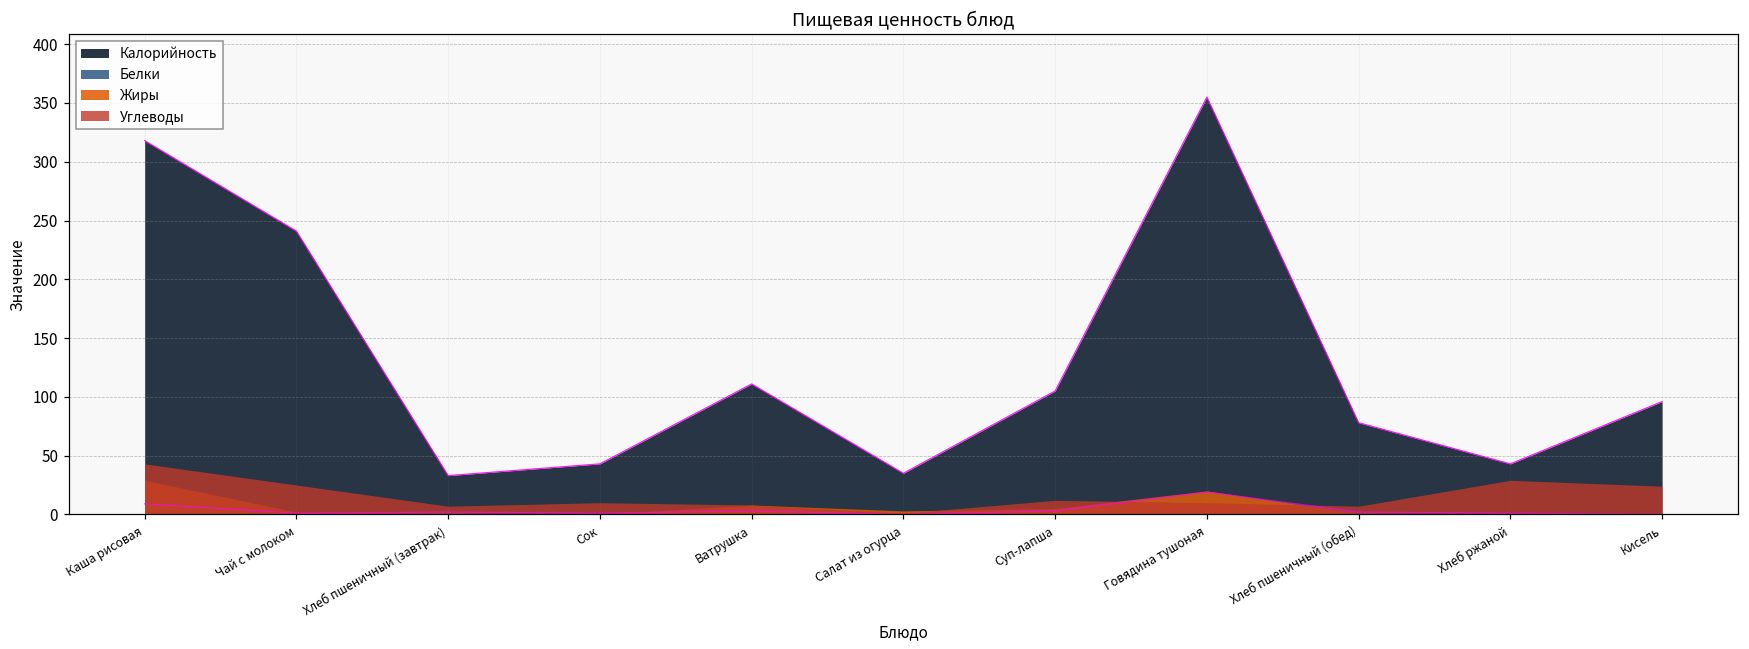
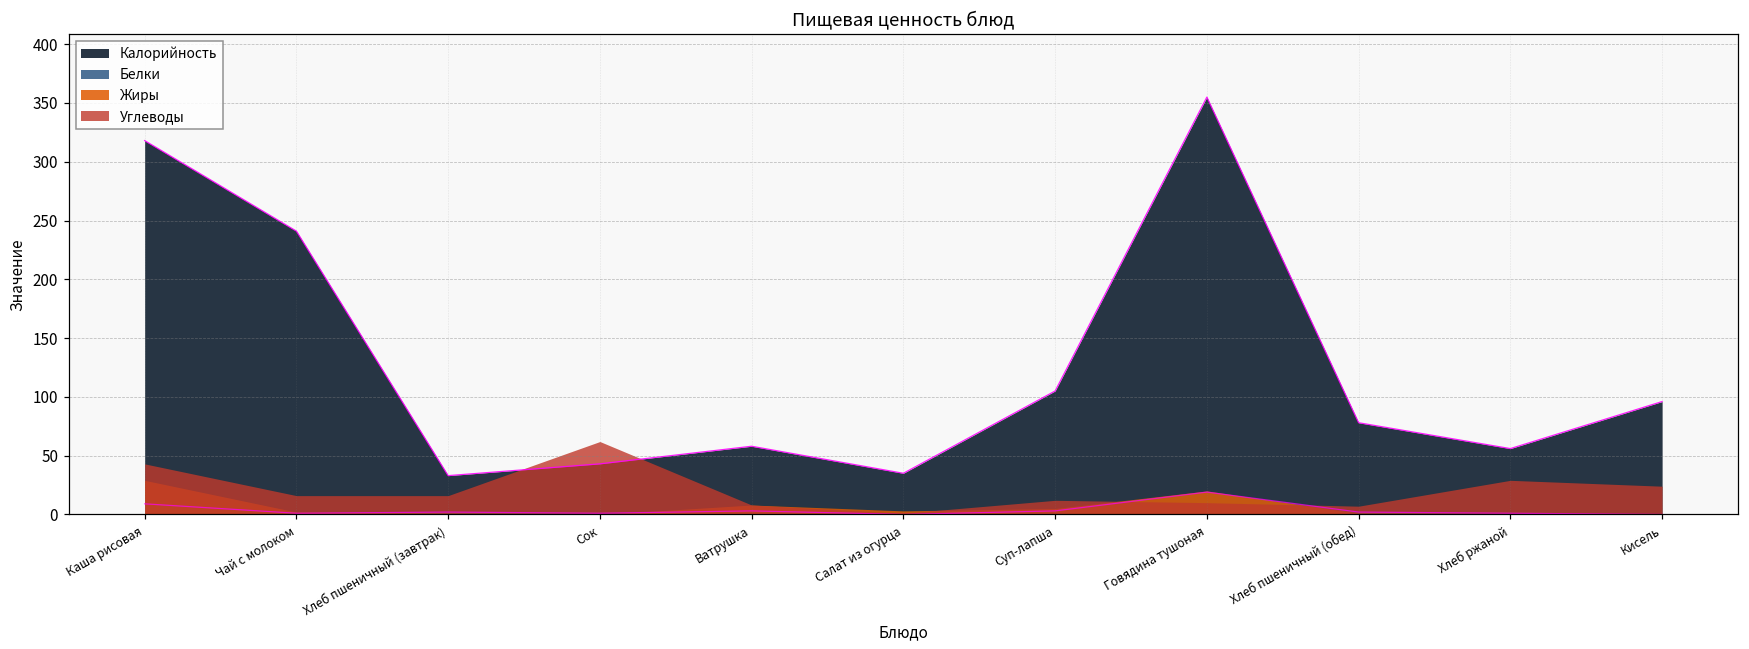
  {
    "Калорийность": {
      "Каша рисовая": 318,
      "Чай с молоком": 241,
      "Хлеб пшеничный (завтрак)": 33,
      "Сок": 43,
-     "Ватрушка": 111,
+     "Ватрушка": 58,
      "Салат из огурца": 35,
      "Суп-лапша": 105,
      "Говядина тушоная": 355,
      "Хлеб пшеничный (обед)": 78,
-     "Хлеб ржаной": 43,
+     "Хлеб ржаной": 56,
      "Кисель": 96
    },
    "Белки": {
      "Каша рисовая": 9,
      "Ватрушка": 3
    },
    "Жиры": {
      "Каша рисовая": 29
    },
    "Углеводы": {
      "Каша рисовая": 43,
-     "Чай с молоком": 25,
-     "Хлеб пшеничный (завтрак)": 7,
-     "Сок": 10,
+     "Чай с молоком": 16,
+     "Хлеб пшеничный (завтрак)": 16,
+     "Сок": 62,
      "Суп-лапша": 12,
      "Говядина тушоная": 10,
      "Хлеб пшеничный (обед)": 7,
      "Хлеб ржаной": 29,
      "Кисель": 24
    }
  }
